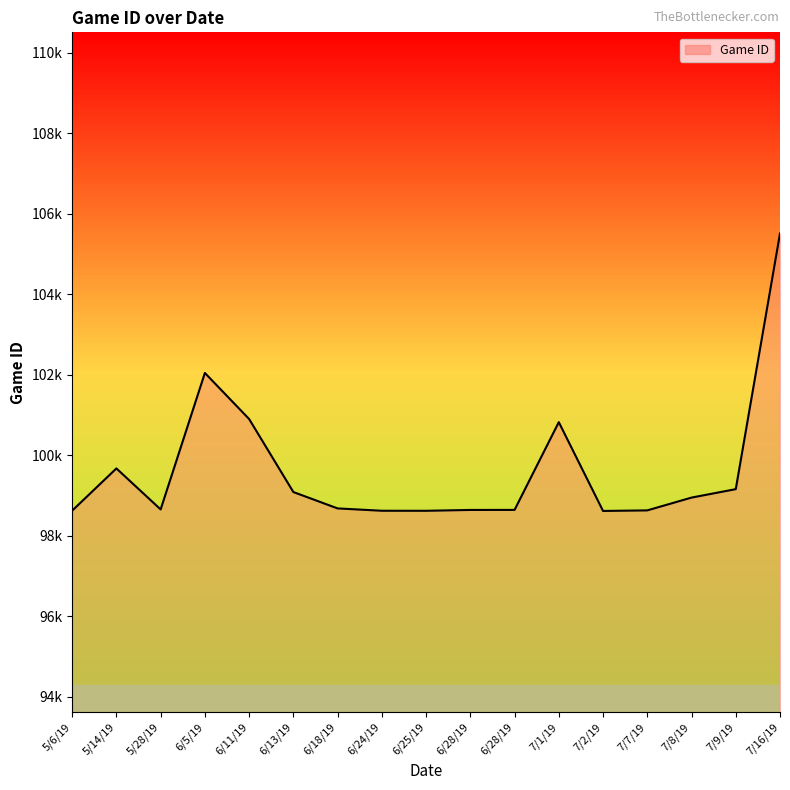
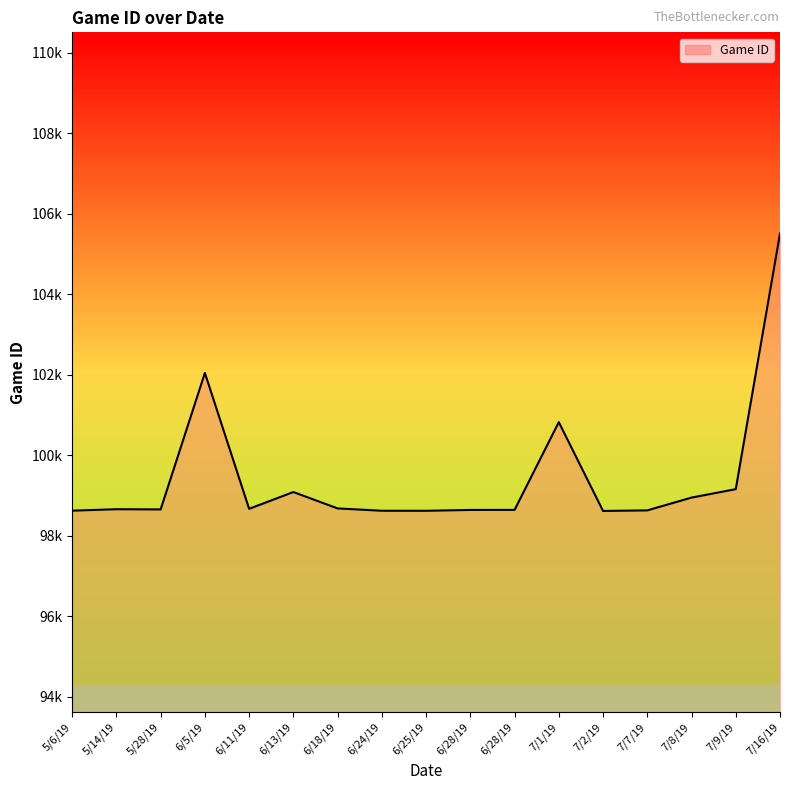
  {
    "5/6/19": 98600,
-   "5/14/19": 99700,
+   "5/14/19": 98700,
    "5/28/19": 98700,
    "6/5/19": 102000,
-   "6/11/19": 100900,
+   "6/11/19": 98700,
    "6/13/19": 99100,
    "6/18/19": 98700,
    "6/24/19": 98600,
    "6/25/19": 98600,
    "7/1/19": 100800,
    "7/2/19": 98600,
    "7/7/19": 98600,
    "7/8/19": 98900,
    "7/9/19": 99200,
    "7/16/19": 105500
  }
